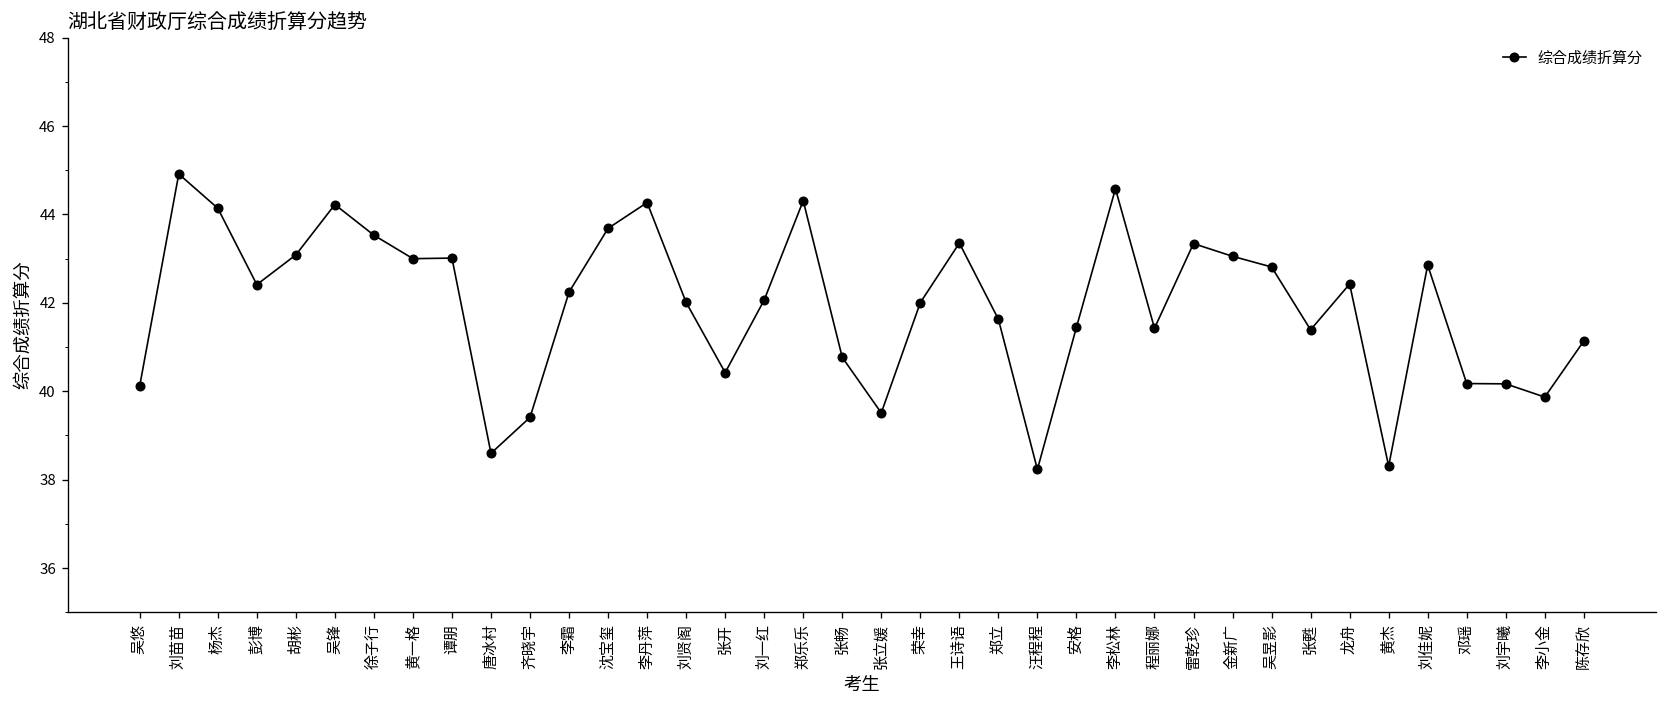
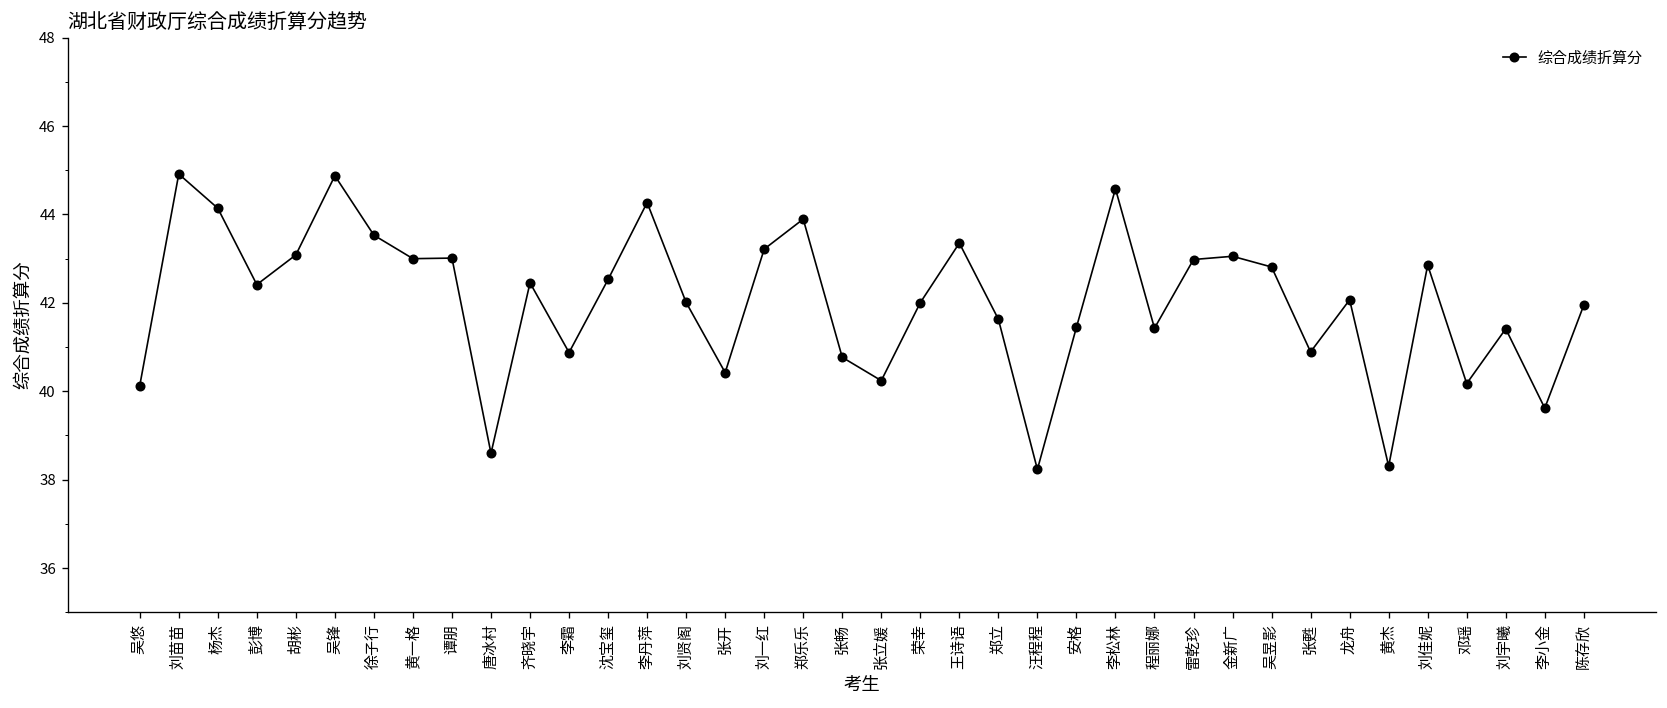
  {
    "吴悠": 40.1,
    "刘苗苗": 44.9,
    "杨杰": 44.1,
    "彭博": 42.4,
    "胡彬": 43.1,
-   "吴锋": 44.2,
+   "吴锋": 44.9,
    "徐子行": 43.5,
    "黄一格": 43.0,
    "谭朋": 43.0,
    "唐冰村": 38.6,
-   "齐晓宇": 39.4,
-   "李霜": 42.2,
-   "沈宝玺": 43.7,
+   "齐晓宇": 42.5,
+   "李霜": 40.9,
+   "沈宝玺": 42.5,
    "李丹萍": 44.3,
    "刘贤阁": 42.0,
    "张开": 40.4,
-   "刘一红": 42.1,
-   "郑乐乐": 44.3,
+   "刘一红": 43.2,
+   "郑乐乐": 43.9,
    "张畅": 40.8,
-   "张立媛": 39.5,
+   "张立媛": 40.2,
    "荣幸": 42.0,
    "王诗语": 43.4,
    "郑立": 41.6,
    "汪程程": 38.2,
    "安格": 41.4,
    "李松林": 44.6,
    "程丽娜": 41.4,
-   "雷乾珍": 43.3,
+   "雷乾珍": 43.0,
    "金新广": 43.1,
    "吴昱影": 42.8,
-   "张甦": 41.4,
-   "龙舟": 42.4,
+   "张甦": 40.9,
+   "龙舟": 42.1,
    "黄杰": 38.3,
    "刘佳妮": 42.9,
    "邓瑶": 40.2,
-   "刘宇曦": 40.2,
-   "李小金": 39.9,
-   "陈存欣": 41.1
+   "刘宇曦": 41.4,
+   "李小金": 39.6,
+   "陈存欣": 41.9
  }
